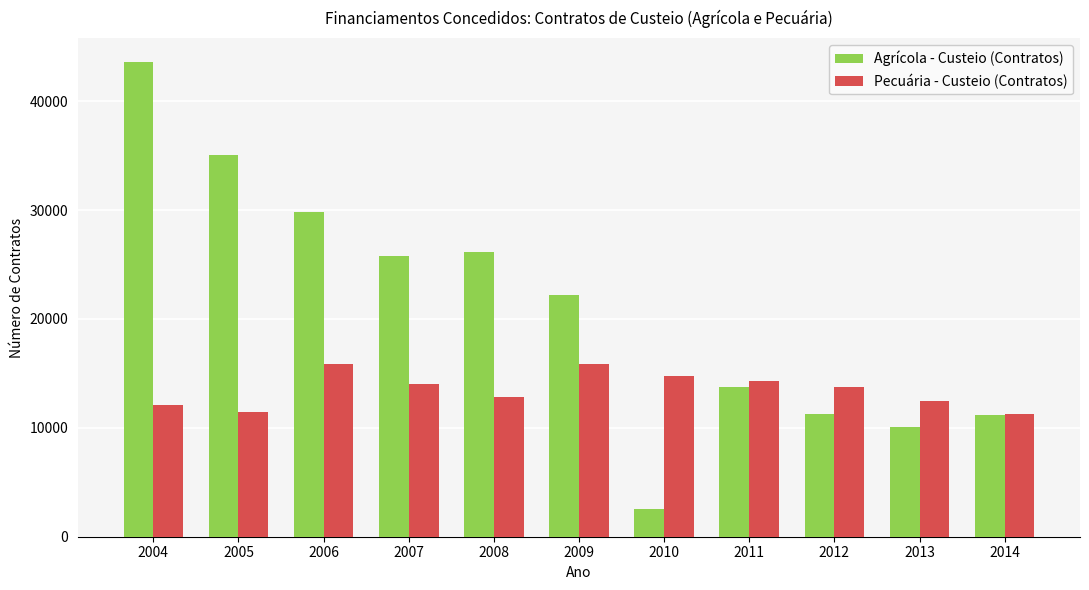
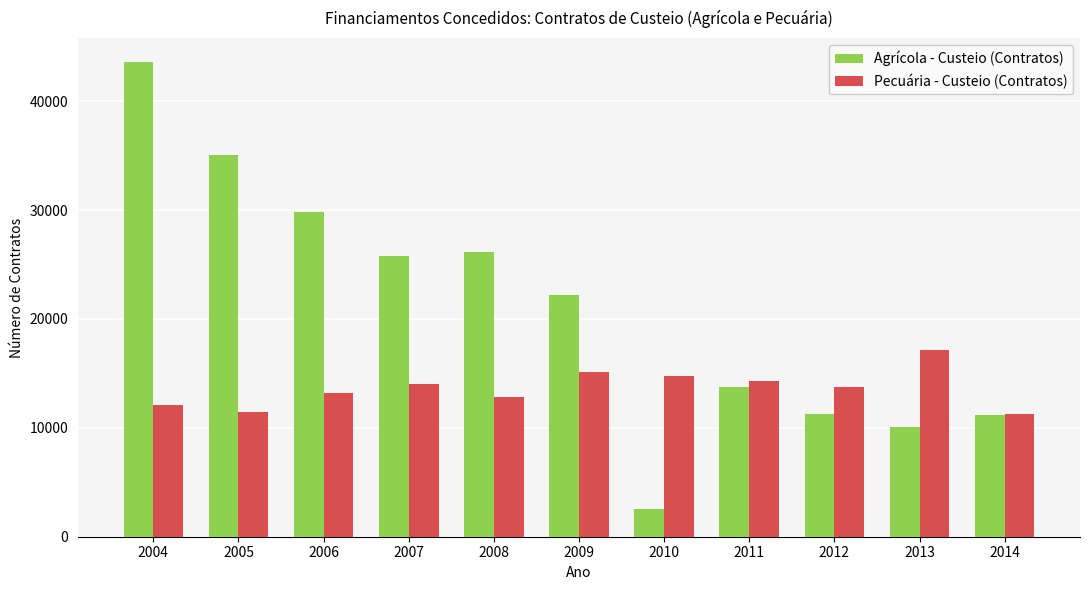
  {
    "Agrícola - Custeio (Contratos)": {
      "2004": 43600,
      "2005": 35100,
      "2006": 29900,
      "2007": 25800,
      "2008": 26100,
      "2009": 22200,
      "2010": 2600,
      "2011": 13800,
      "2012": 11200,
      "2013": 10100,
      "2014": 11200
    },
    "Pecuária - Custeio (Contratos)": {
      "2004": 12100,
      "2005": 11400,
-     "2006": 15900,
+     "2006": 13200,
      "2007": 14000,
      "2008": 12900,
-     "2009": 15800,
+     "2009": 15100,
      "2010": 14700,
      "2011": 14300,
      "2012": 13700,
-     "2013": 12500,
+     "2013": 17200,
      "2014": 11300
    }
  }
